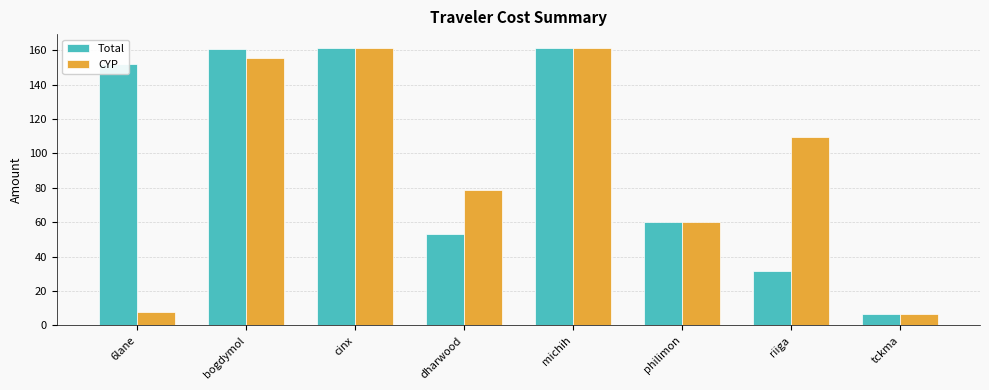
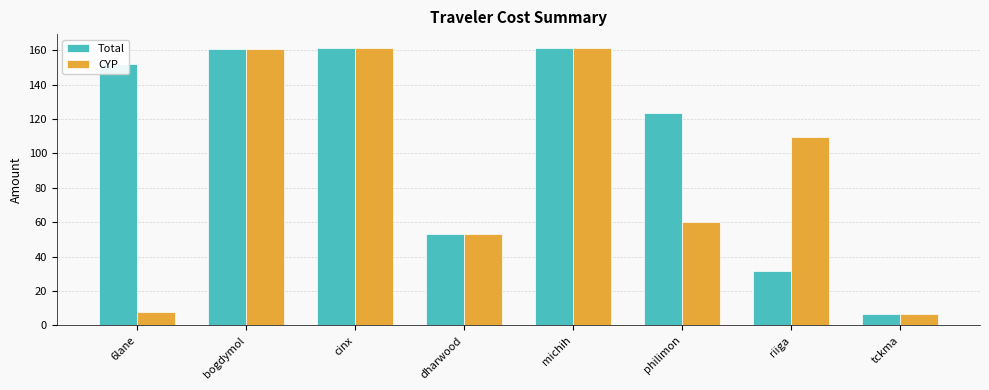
  {
    "Total": {
      "bogdymol": 160,
      "cinx": 161,
      "dharwood": 53,
      "michih": 161,
-     "philimon": 60,
+     "philimon": 123,
      "riiga": 32,
      "tckma": 7
    },
    "CYP": {
      "6lane": 8,
-     "bogdymol": 156,
+     "bogdymol": 161,
      "cinx": 161,
-     "dharwood": 79,
+     "dharwood": 53,
      "michih": 161,
      "philimon": 60,
      "riiga": 110,
      "tckma": 7
    }
  }
